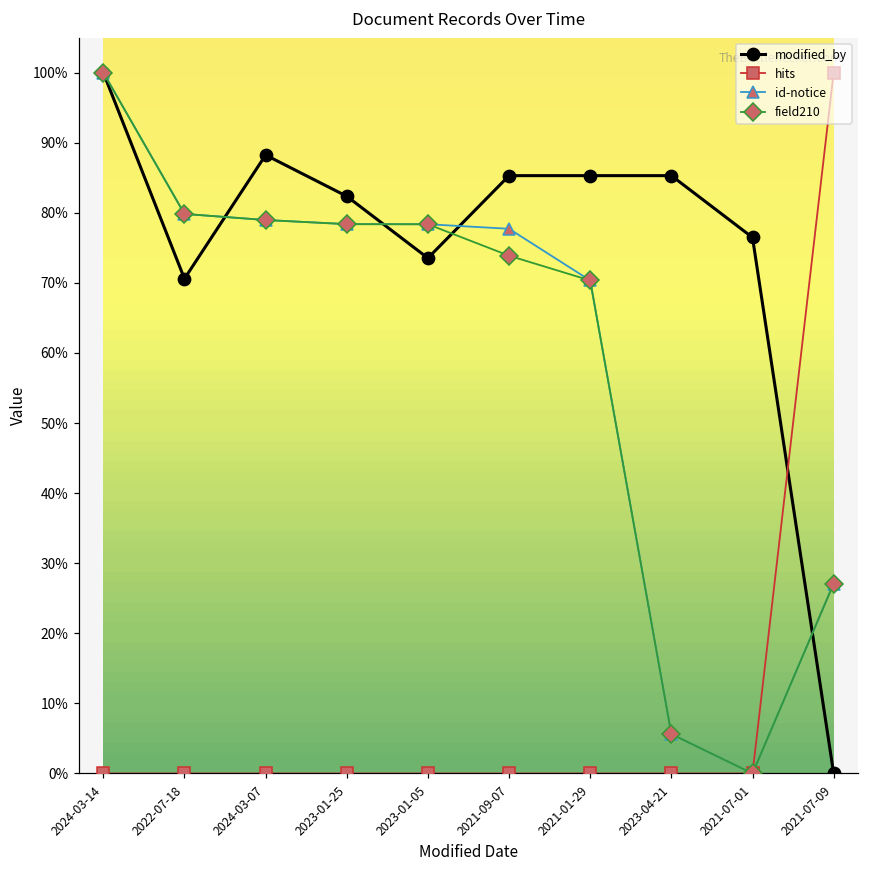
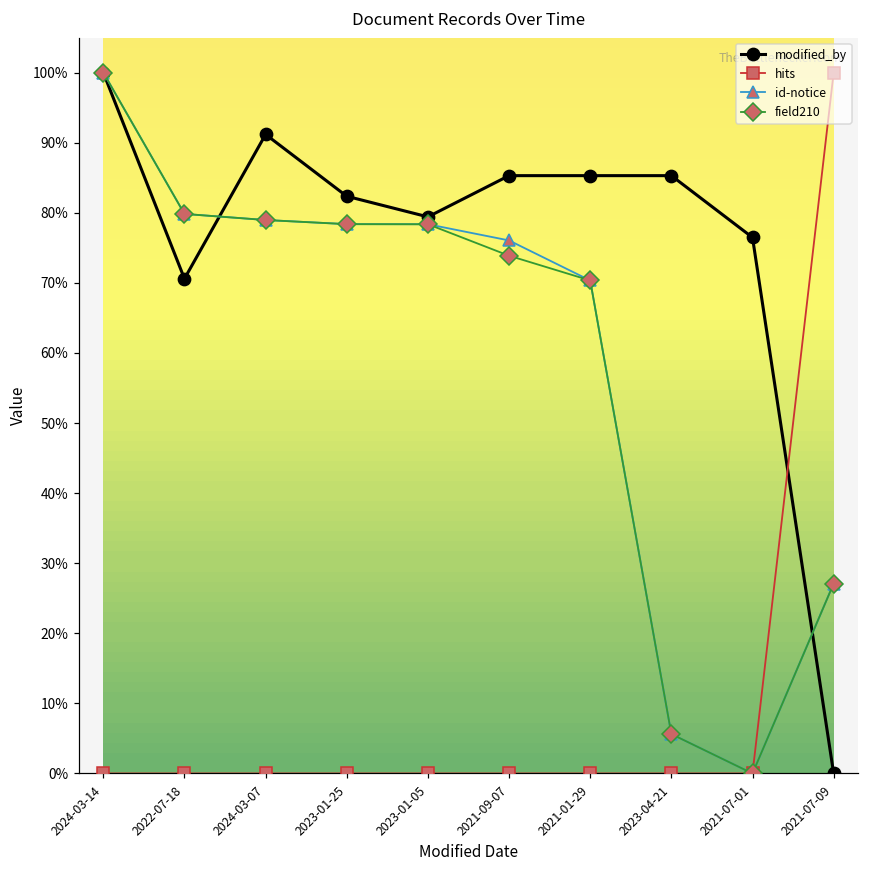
  {
    "modified_by": {
      "2022-07-18": "71%",
-     "2024-03-07": "88%",
+     "2024-03-07": "91%",
      "2023-01-25": "82%",
-     "2023-01-05": "74%",
+     "2023-01-05": "79%",
      "2021-09-07": "85%",
      "2021-01-29": "85%",
      "2023-04-21": "85%",
      "2021-07-01": "76%",
      "2021-07-09": "0%"
    },
    "hits": {
      "2024-03-14": "0%",
      "2022-07-18": "0%",
      "2024-03-07": "0%",
      "2023-01-25": "0%",
      "2023-01-05": "0%",
      "2021-09-07": "0%",
      "2021-01-29": "0%",
      "2023-04-21": "0%"
    },
    "id-notice": {
-     "2021-09-07": "78%"
+     "2021-09-07": "76%"
    },
    "field210": {
      "2021-09-07": "74%"
    }
  }
